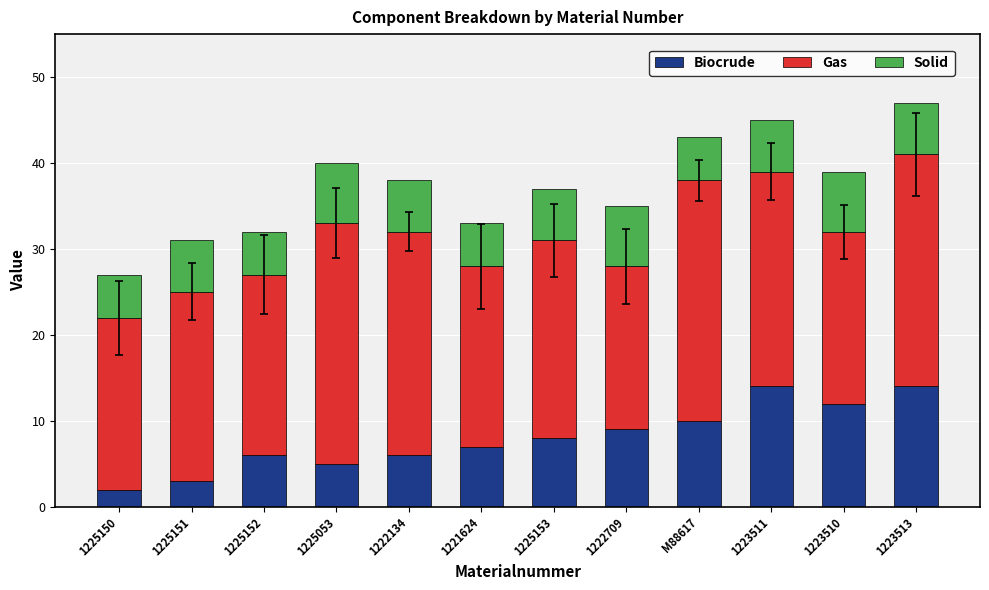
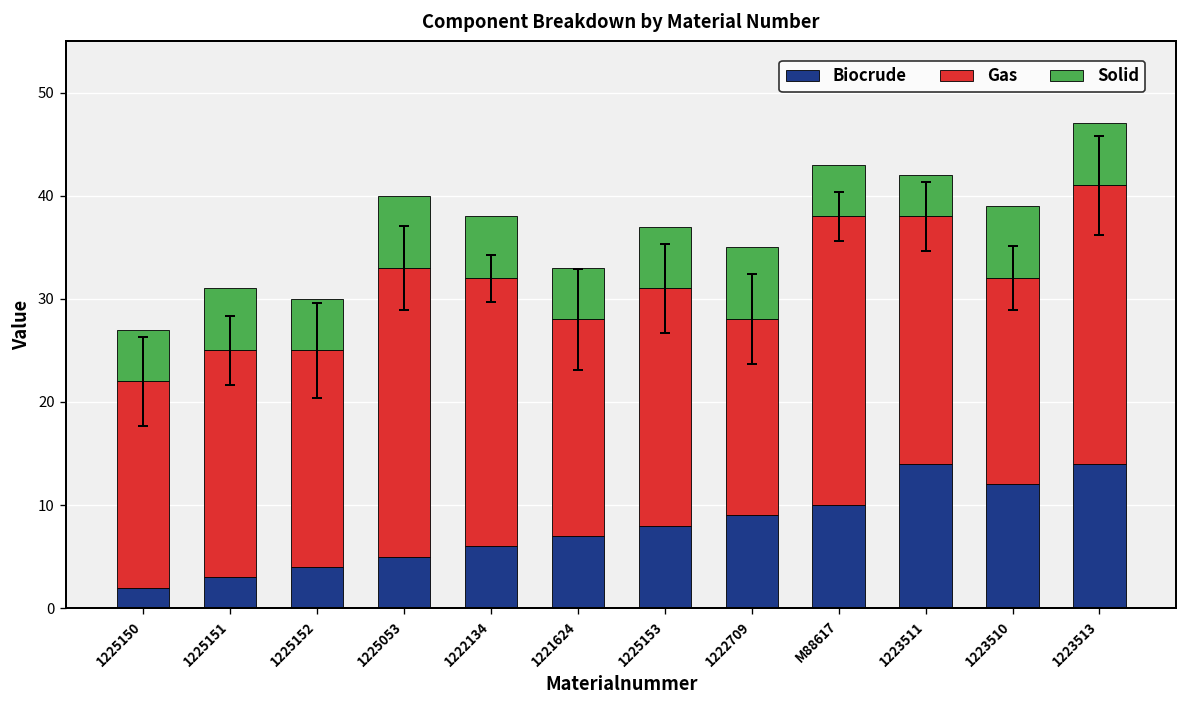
  {
    "Biocrude": {
      "1225150": 2,
      "1225151": 3,
-     "1225152": 6,
+     "1225152": 4,
      "1225053": 5,
      "1222134": 6,
      "1221624": 7,
      "1225153": 8,
      "1222709": 9,
      "M88617": 10,
      "1223511": 14,
      "1223510": 12,
      "1223513": 14
    },
    "Gas": {
      "1225150": 20,
      "1225151": 22,
      "1225152": 21,
      "1225053": 28,
      "1222134": 26,
      "1221624": 21,
      "1225153": 23,
      "1222709": 19,
      "M88617": 28,
-     "1223511": 25,
+     "1223511": 24,
      "1223510": 20,
      "1223513": 27
    },
    "Solid": {
      "1225150": 5,
      "1225151": 6,
      "1225152": 5,
      "1225053": 7,
      "1222134": 6,
      "1221624": 5,
      "1225153": 6,
      "1222709": 7,
      "M88617": 5,
-     "1223511": 6,
+     "1223511": 4,
      "1223510": 7,
      "1223513": 6
    }
  }
